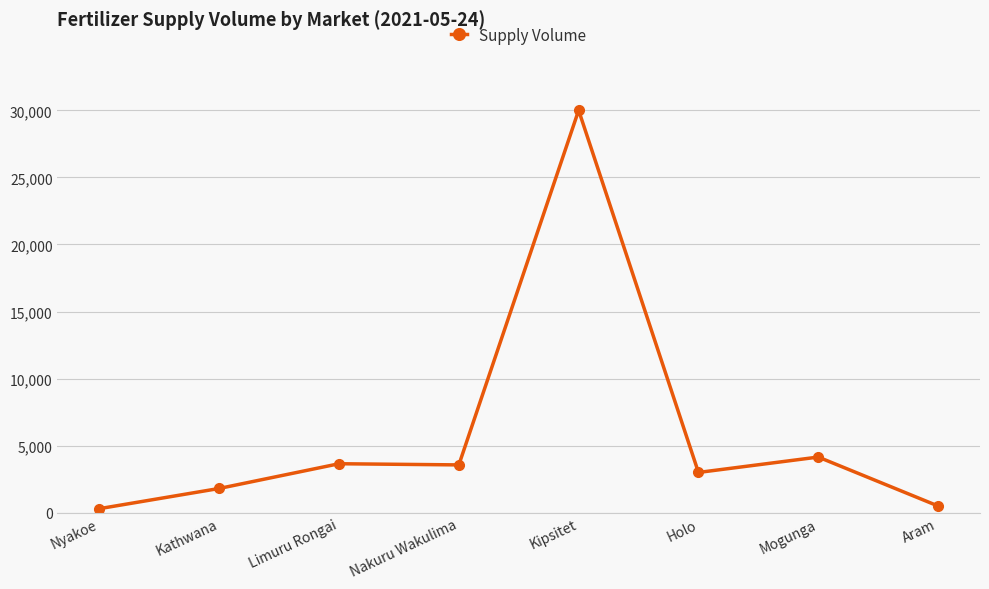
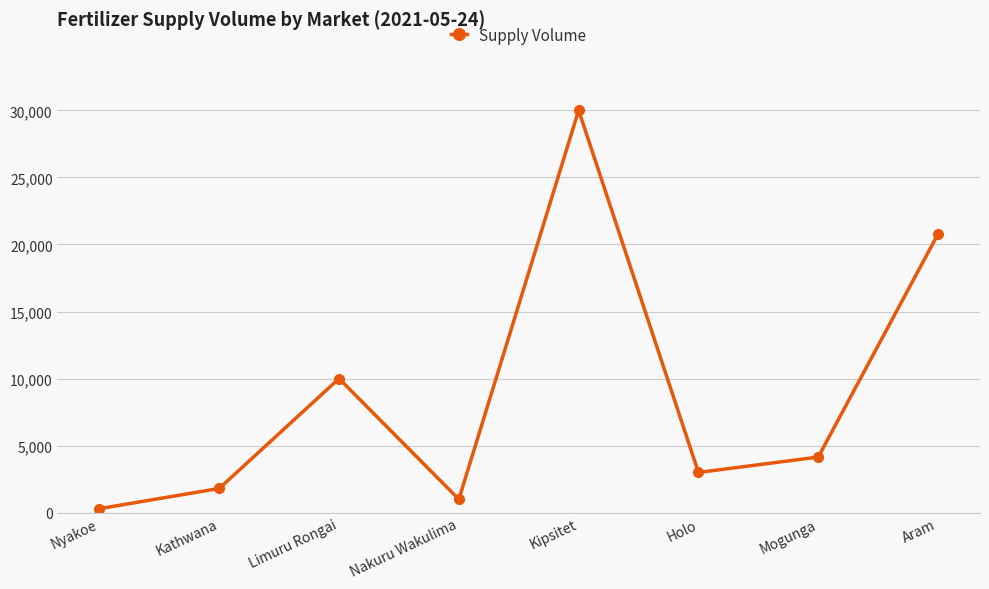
  {
    "Nyakoe": "300",
    "Kathwana": "1,800",
-   "Limuru Rongai": "3,700",
-   "Nakuru Wakulima": "3,600",
+   "Limuru Rongai": "10,000",
+   "Nakuru Wakulima": "1,000",
    "Kipsitet": "30,000",
    "Holo": "3,000",
    "Mogunga": "4,100",
-   "Aram": "500"
+   "Aram": "20,800"
  }
